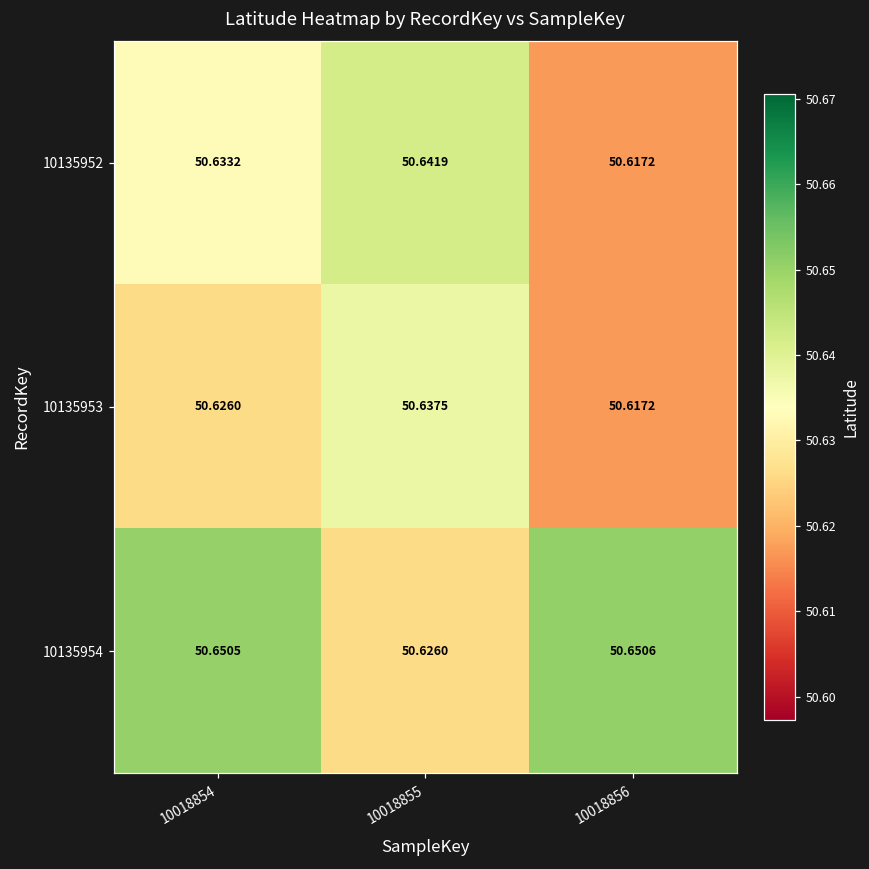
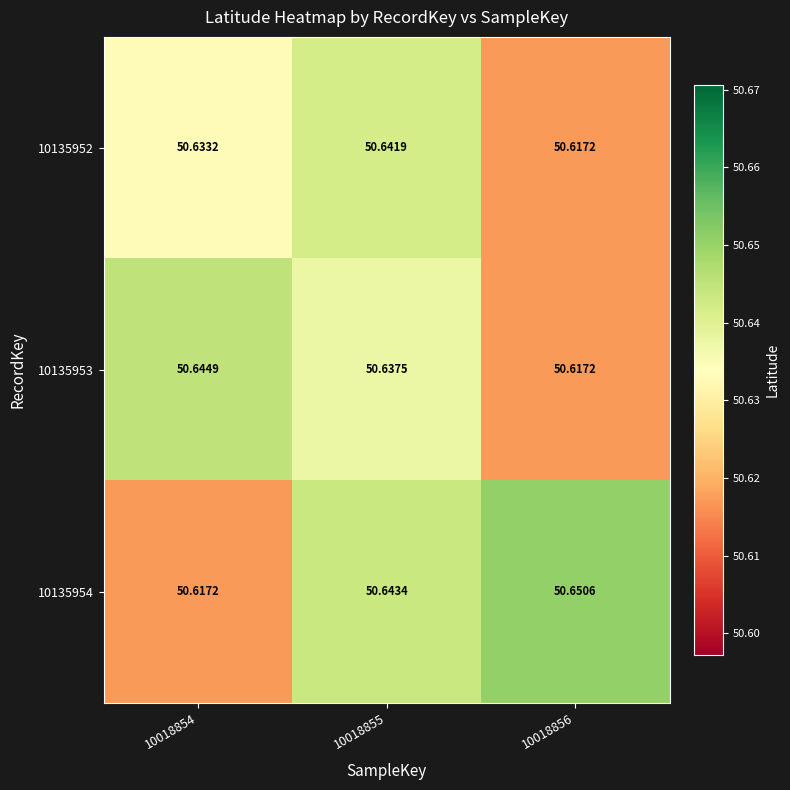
  {
    "10135952": {
      "10018854": 50.6332,
      "10018855": 50.6419,
      "10018856": 50.6172
    },
    "10135953": {
-     "10018854": 50.6260,
+     "10018854": 50.6449,
      "10018855": 50.6375,
      "10018856": 50.6172
    },
    "10135954": {
-     "10018854": 50.6505,
-     "10018855": 50.6260,
+     "10018854": 50.6172,
+     "10018855": 50.6434,
      "10018856": 50.6506
    }
  }
